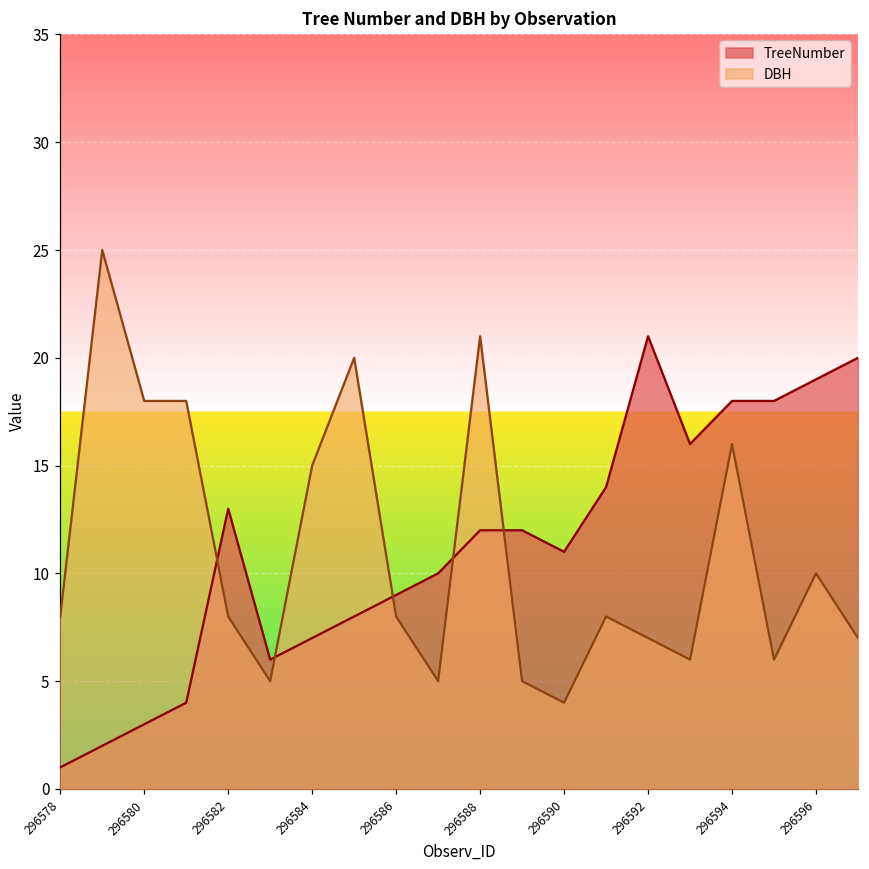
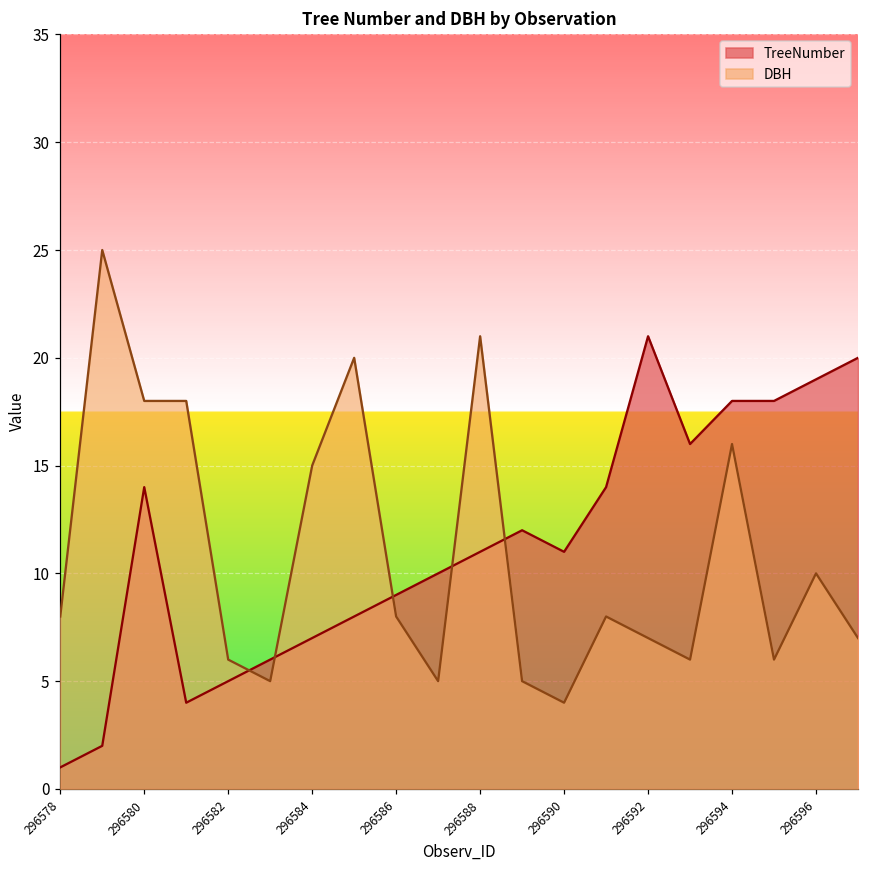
  {
    "TreeNumber": {
      "296578": 1,
-     "296580": 3,
-     "296582": 13,
+     "296580": 14,
+     "296582": 5,
      "296584": 7,
      "296586": 9,
-     "296588": 12,
+     "296588": 11,
      "296590": 11,
      "296592": 21,
      "296594": 18,
      "296596": 19
    },
    "DBH": {
      "296578": 8,
      "296580": 18,
-     "296582": 8,
+     "296582": 6,
      "296584": 15,
      "296586": 8,
      "296588": 21,
      "296590": 4,
      "296592": 7,
      "296594": 16,
      "296596": 10
    }
  }
